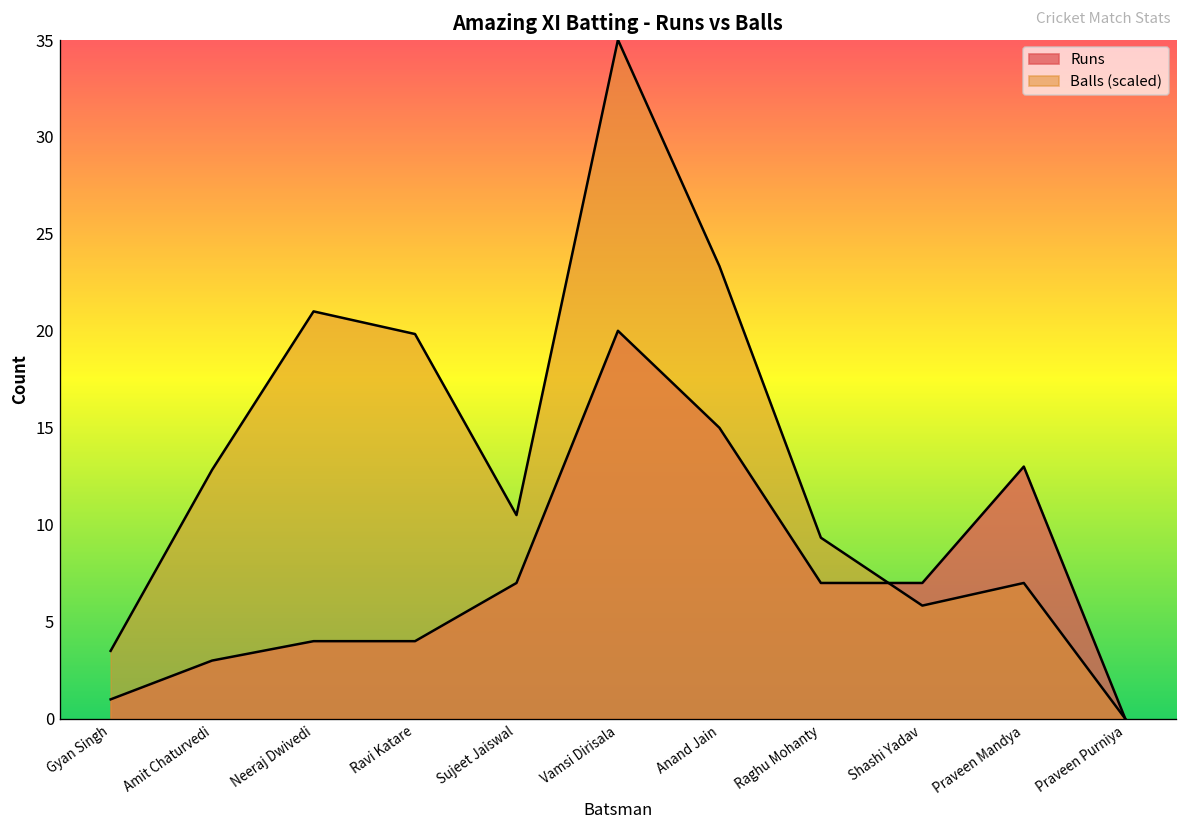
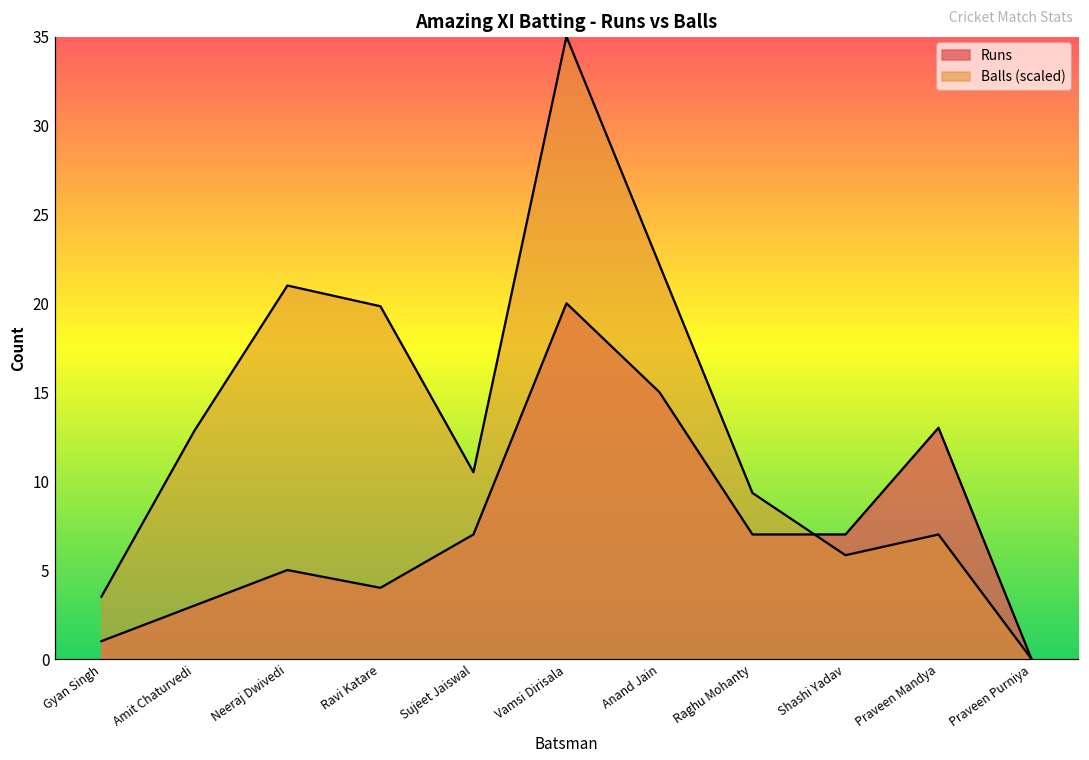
  {
    "Runs": {
      "Gyan Singh": 1,
      "Amit Chaturvedi": 3,
-     "Neeraj Dwivedi": 4,
+     "Neeraj Dwivedi": 5,
      "Ravi Katare": 4,
      "Sujeet Jaiswal": 7,
      "Vamsi Dirisala": 20,
      "Anand Jain": 15,
      "Raghu Mohanty": 7,
      "Shashi Yadav": 7,
      "Praveen Mandya": 13
    },
    "Balls (scaled)": {
      "Gyan Singh": 3.5,
      "Amit Chaturvedi": 12.8,
      "Neeraj Dwivedi": 21.0,
      "Ravi Katare": 19.8,
      "Sujeet Jaiswal": 10.5,
      "Vamsi Dirisala": 35.0,
-     "Anand Jain": 23.3,
+     "Anand Jain": 22.2,
      "Raghu Mohanty": 9.3,
      "Shashi Yadav": 5.8,
      "Praveen Mandya": 7.0
    }
  }
